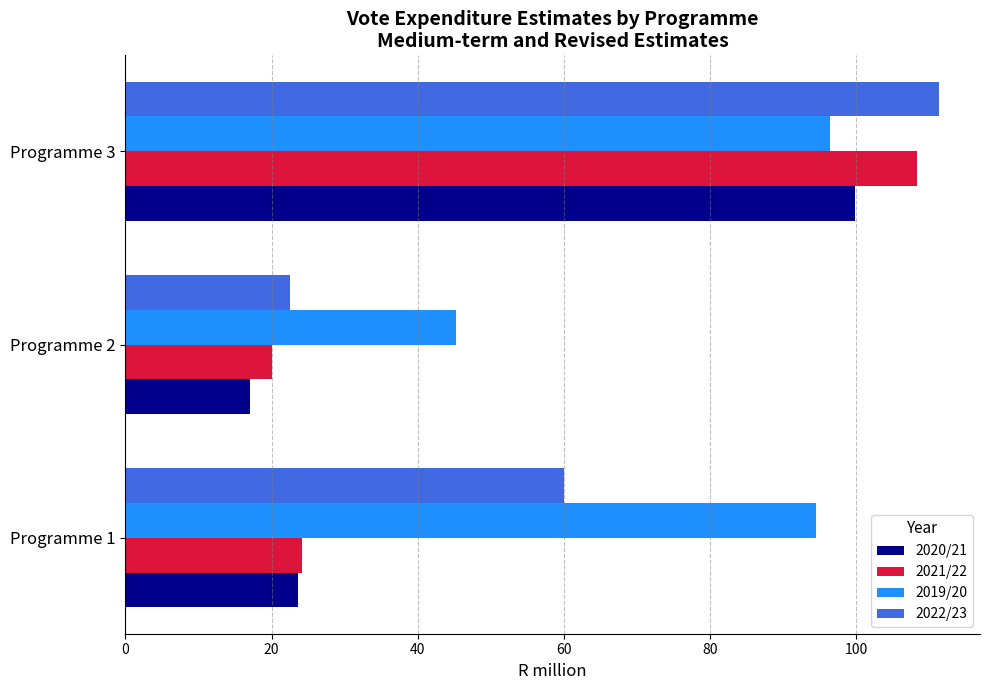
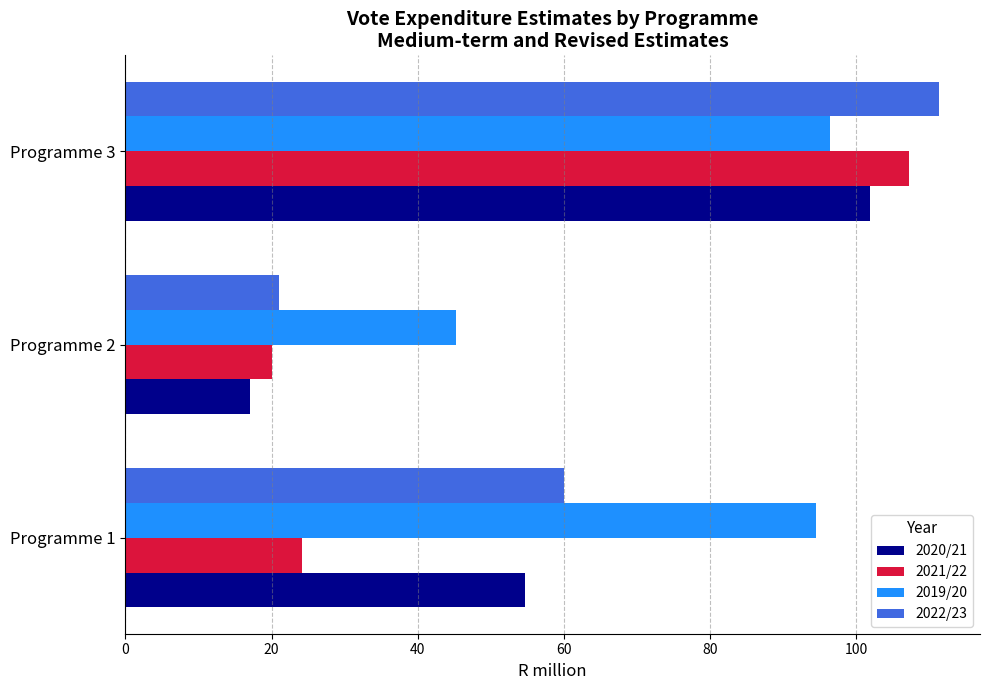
  {
    "2020/21": {
-     "Programme 3": 100,
+     "Programme 3": 102,
      "Programme 2": 17,
-     "Programme 1": 24
+     "Programme 1": 55
    },
    "2021/22": {
-     "Programme 3": 108,
+     "Programme 3": 107,
      "Programme 2": 20,
      "Programme 1": 24
    },
    "2019/20": {
      "Programme 3": 96,
      "Programme 2": 45,
      "Programme 1": 94
    },
    "2022/23": {
      "Programme 3": 111,
-     "Programme 2": 23,
+     "Programme 2": 21,
      "Programme 1": 60
    }
  }
